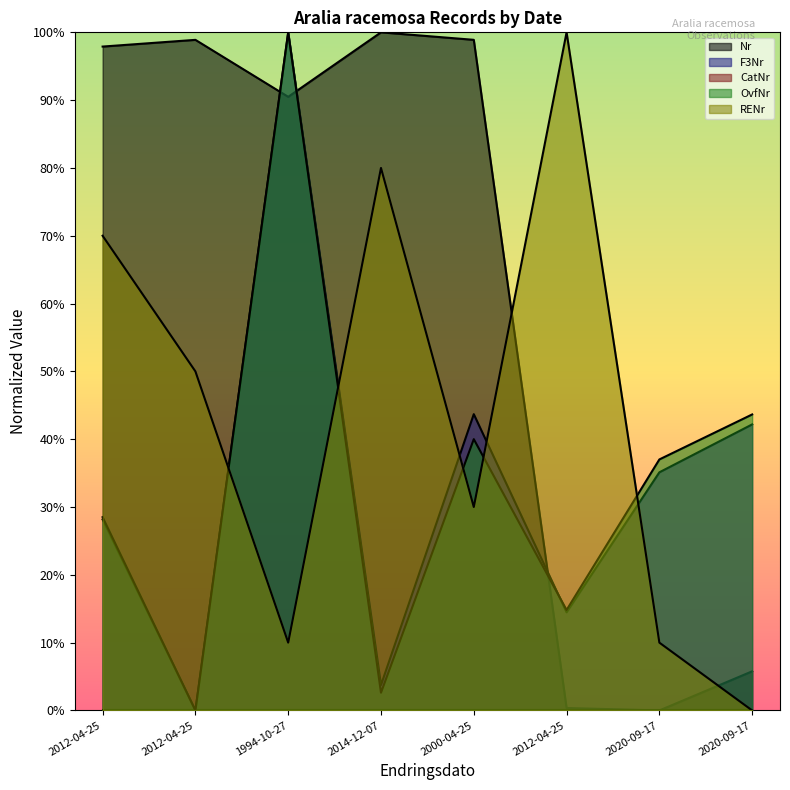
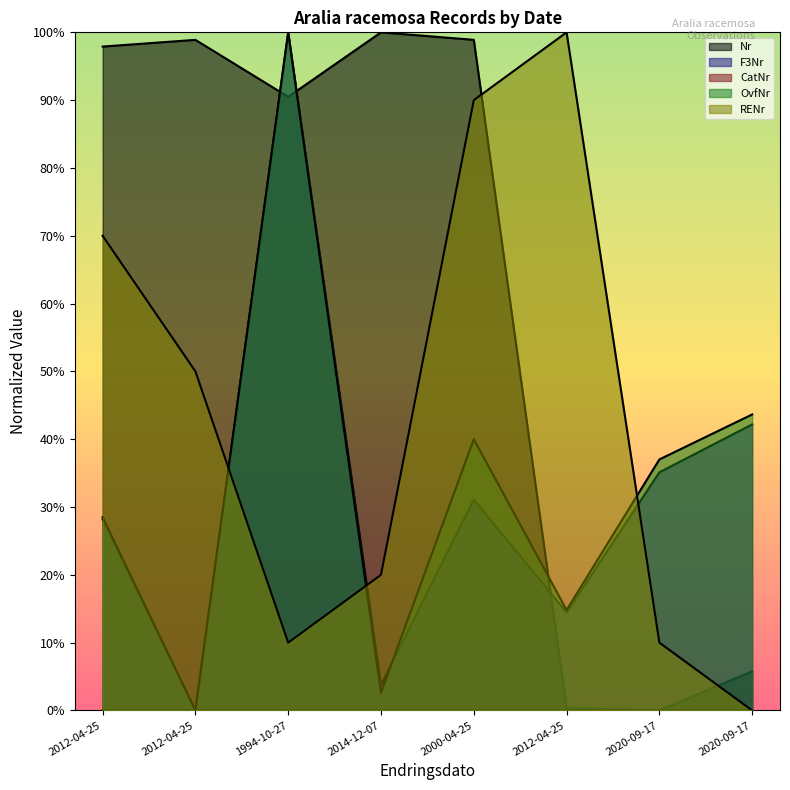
  {
    "Nr": {
      "1994-10-27": "90%",
      "2014-12-07": "100%",
      "2000-04-25": "99%"
    },
    "F3Nr": {
      "2014-12-07": "4%",
-     "2000-04-25": "44%"
+     "2000-04-25": "31%"
    },
    "CatNr": {
      "1994-10-27": "0%",
      "2014-12-07": "0%",
      "2000-04-25": "0%"
    },
    "OvfNr": {
      "2014-12-07": "3%",
      "2000-04-25": "40%"
    },
    "RENr": {
      "1994-10-27": "10%",
-     "2014-12-07": "80%",
-     "2000-04-25": "30%"
+     "2014-12-07": "20%",
+     "2000-04-25": "90%"
    }
  }
